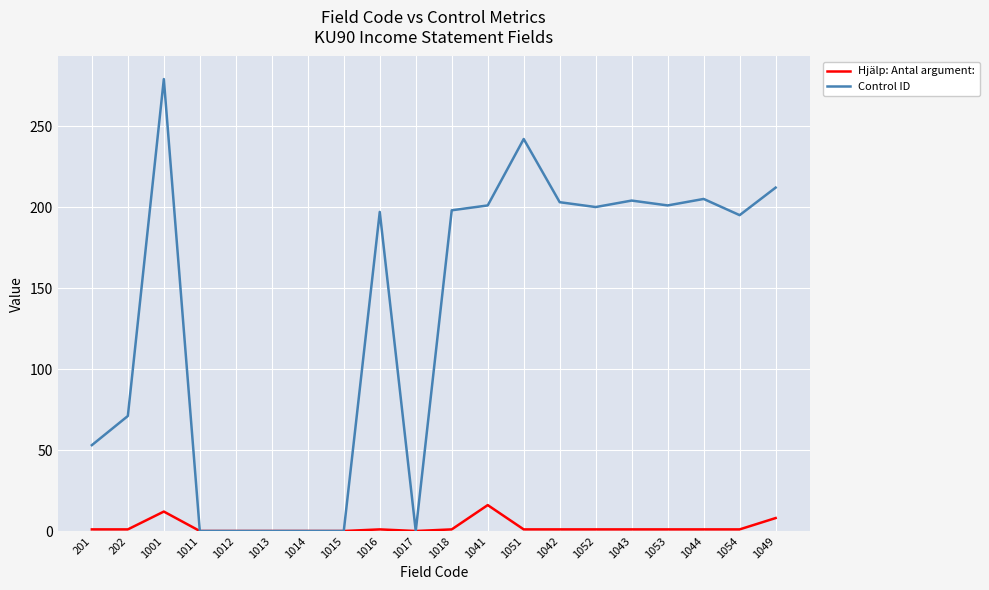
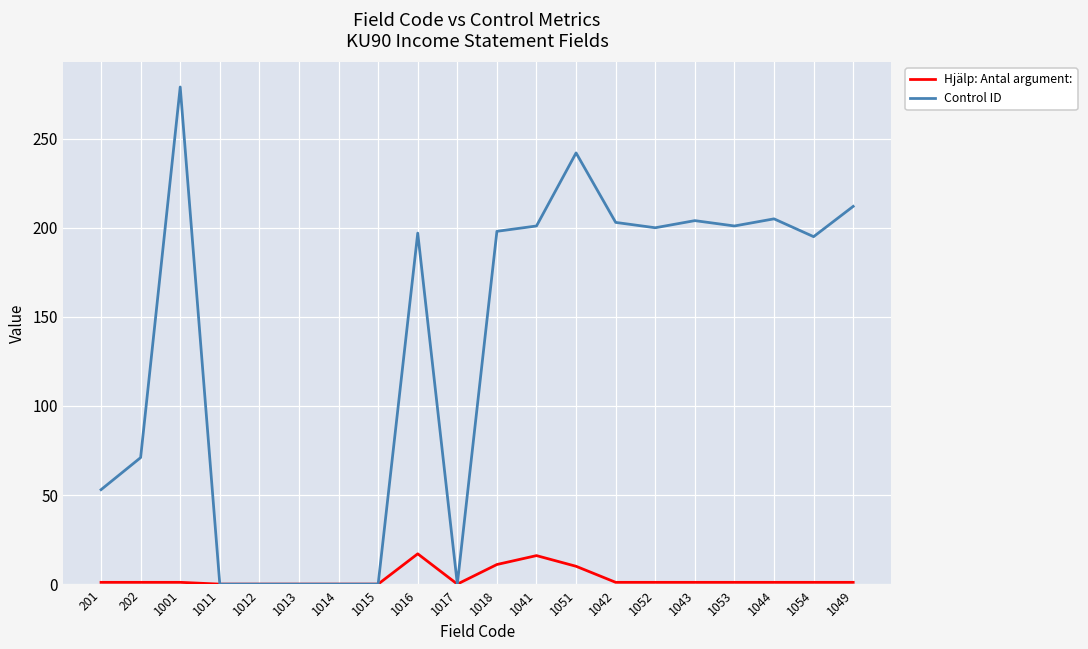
  {
    "Hjälp: Antal argument:": {
      "201": 1,
      "202": 1,
-     "1001": 12,
-     "1016": 1,
-     "1018": 1,
+     "1001": 1,
+     "1016": 17,
+     "1018": 11,
      "1041": 16,
-     "1051": 1,
+     "1051": 10,
      "1042": 1,
      "1052": 1,
      "1043": 1,
      "1053": 1,
      "1044": 1,
      "1054": 1,
-     "1049": 8
+     "1049": 1
    },
    "Control ID": {
      "201": 53,
      "202": 71,
      "1001": 279,
      "1016": 197,
      "1018": 198,
      "1041": 201,
      "1051": 242,
      "1042": 203,
      "1052": 200,
      "1043": 204,
      "1053": 201,
      "1044": 205,
      "1054": 195,
      "1049": 212
    }
  }
